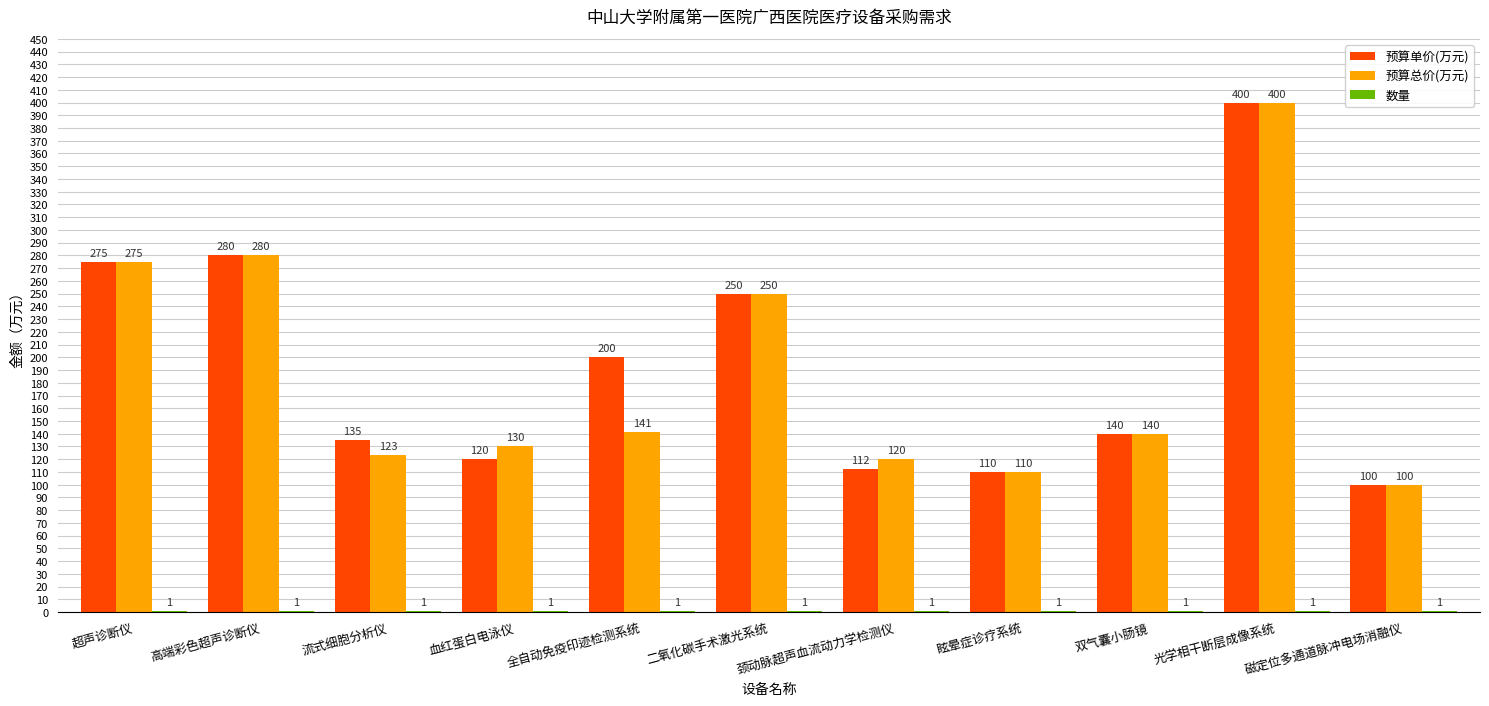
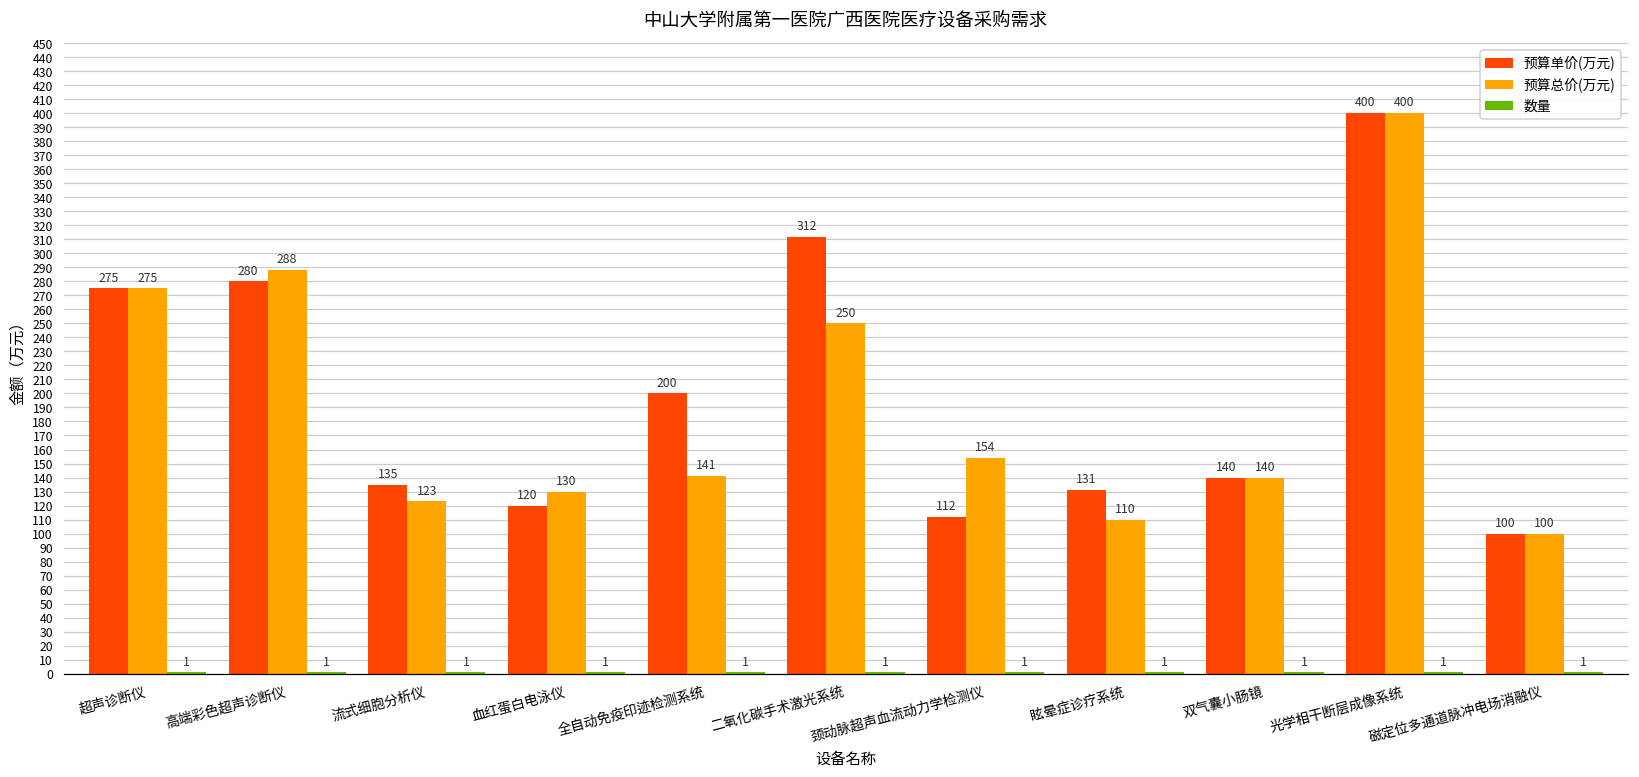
  {
    "预算单价(万元)": {
      "超声诊断仪": 275,
      "高端彩色超声诊断仪": 280,
      "流式细胞分析仪": 135,
      "血红蛋白电泳仪": 120,
      "全自动免疫印迹检测系统": 200,
-     "二氧化碳手术激光系统": 250,
+     "二氧化碳手术激光系统": 312,
      "颈动脉超声血流动力学检测仪": 112,
-     "眩晕症诊疗系统": 110,
+     "眩晕症诊疗系统": 131,
      "双气囊小肠镜": 140,
      "光学相干断层成像系统": 400,
      "磁定位多通道脉冲电场消融仪": 100
    },
    "预算总价(万元)": {
      "超声诊断仪": 275,
-     "高端彩色超声诊断仪": 280,
+     "高端彩色超声诊断仪": 288,
      "流式细胞分析仪": 123,
      "血红蛋白电泳仪": 130,
      "全自动免疫印迹检测系统": 141,
      "二氧化碳手术激光系统": 250,
-     "颈动脉超声血流动力学检测仪": 120,
+     "颈动脉超声血流动力学检测仪": 154,
      "眩晕症诊疗系统": 110,
      "双气囊小肠镜": 140,
      "光学相干断层成像系统": 400,
      "磁定位多通道脉冲电场消融仪": 100
    },
    "数量": {
      "超声诊断仪": 1,
      "高端彩色超声诊断仪": 1,
      "流式细胞分析仪": 1,
      "血红蛋白电泳仪": 1,
      "全自动免疫印迹检测系统": 1,
      "二氧化碳手术激光系统": 1,
      "颈动脉超声血流动力学检测仪": 1,
      "眩晕症诊疗系统": 1,
      "双气囊小肠镜": 1,
      "光学相干断层成像系统": 1,
      "磁定位多通道脉冲电场消融仪": 1
    }
  }
